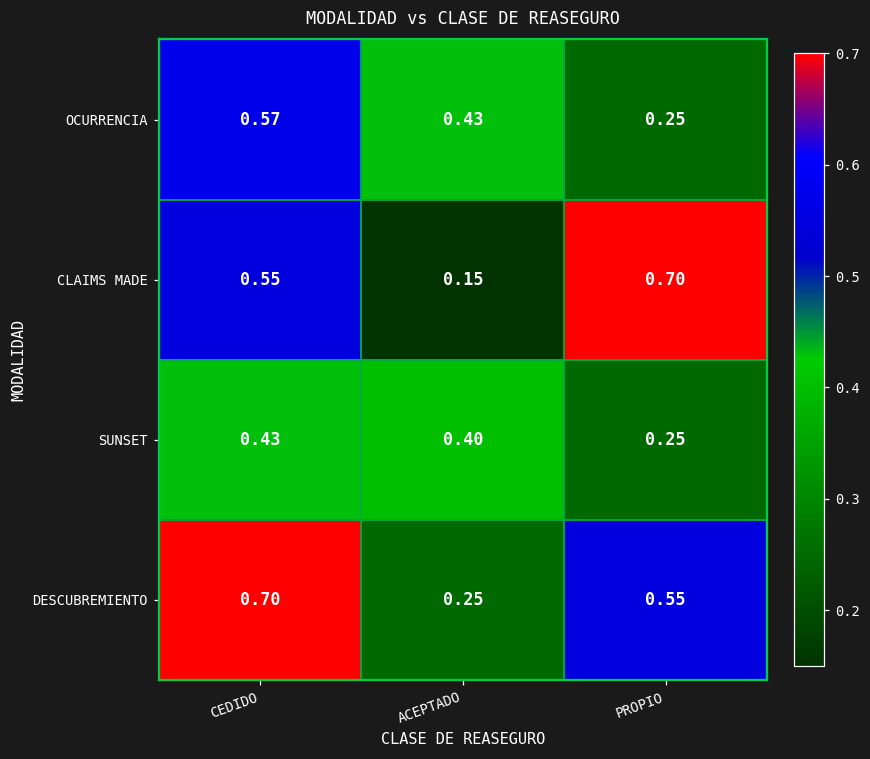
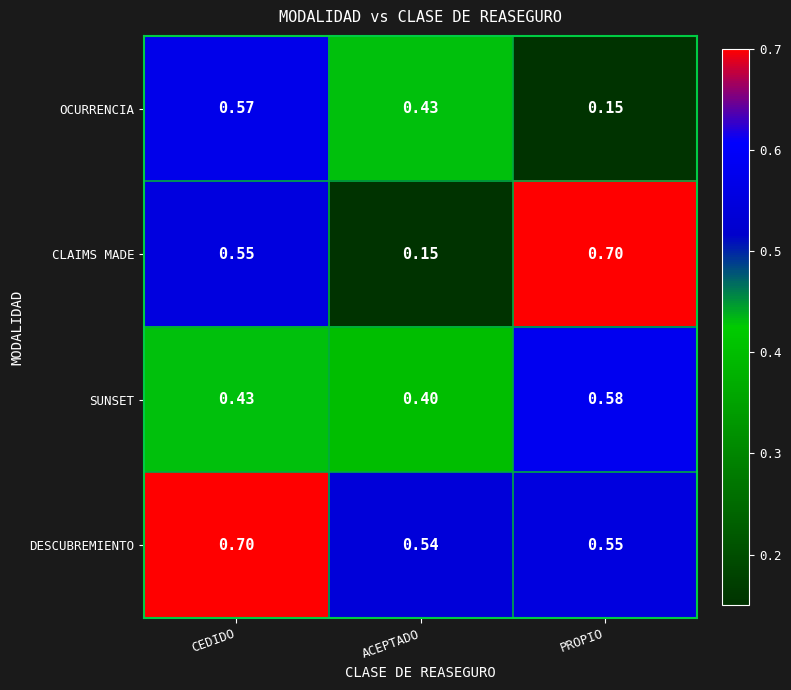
  {
    "OCURRENCIA": {
      "CEDIDO": 0.57,
      "ACEPTADO": 0.43,
-     "PROPIO": 0.25
+     "PROPIO": 0.15
    },
    "CLAIMS MADE": {
      "CEDIDO": 0.55,
      "ACEPTADO": 0.15,
      "PROPIO": 0.70
    },
    "SUNSET": {
      "CEDIDO": 0.43,
      "ACEPTADO": 0.40,
-     "PROPIO": 0.25
+     "PROPIO": 0.58
    },
    "DESCUBREMIENTO": {
      "CEDIDO": 0.70,
-     "ACEPTADO": 0.25,
+     "ACEPTADO": 0.54,
      "PROPIO": 0.55
    }
  }
